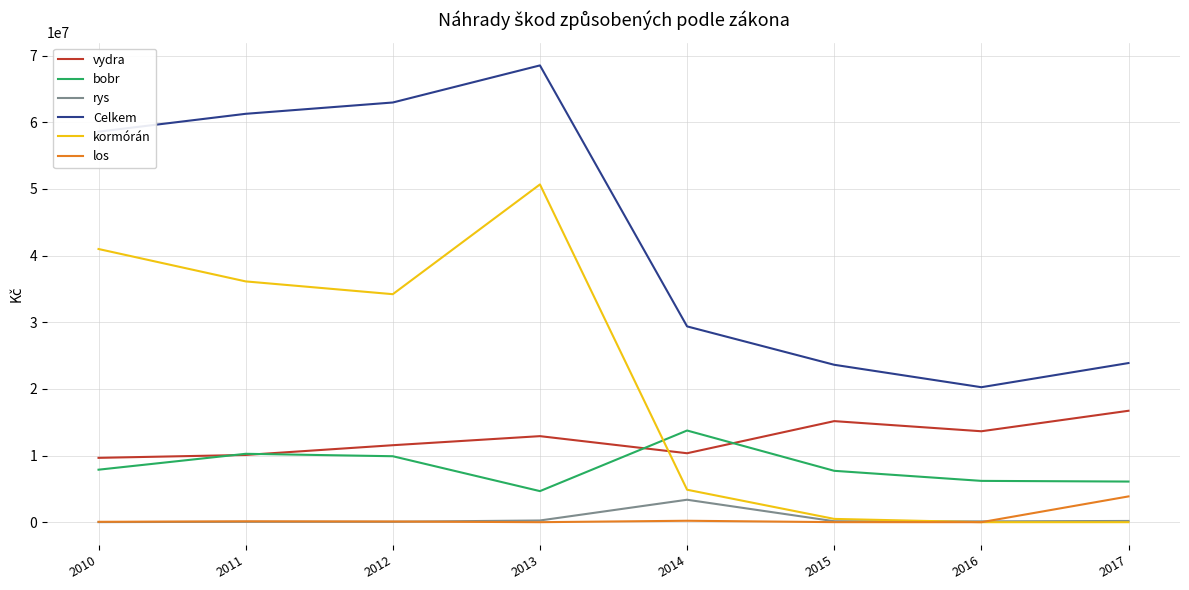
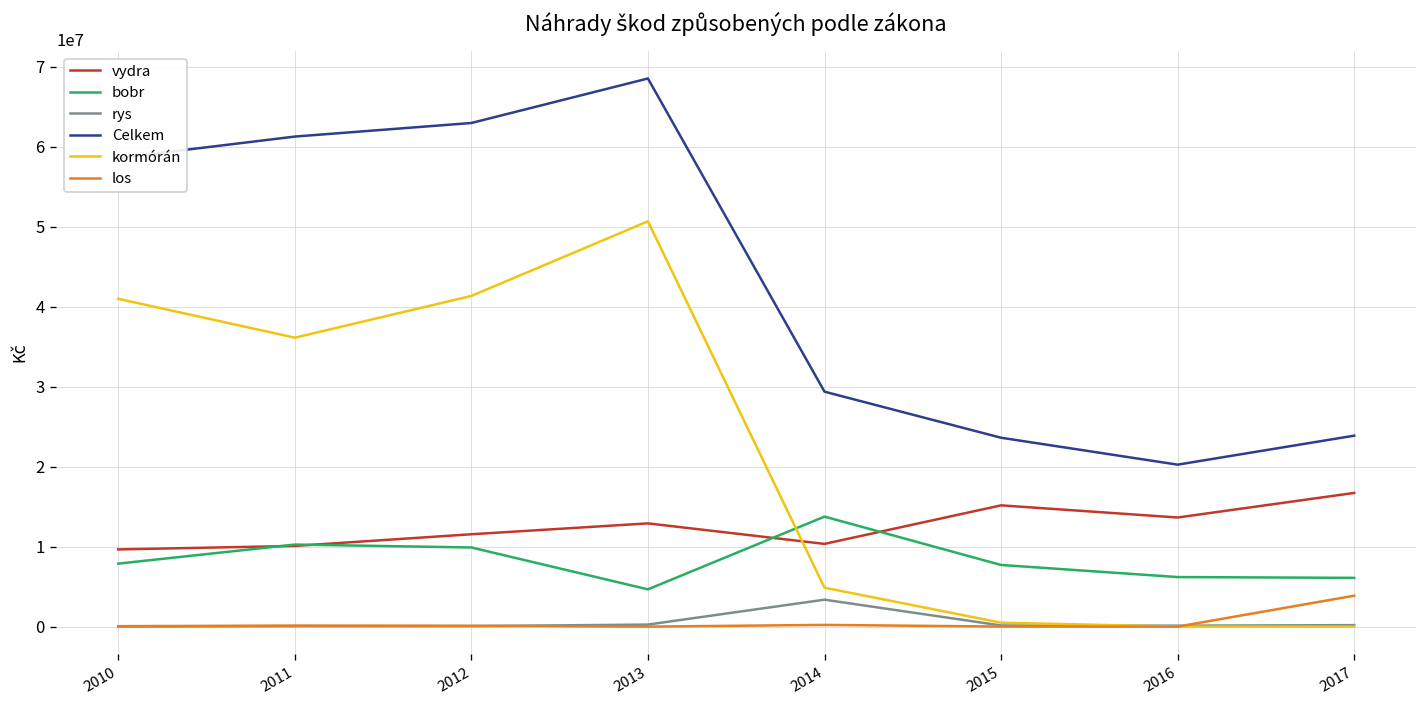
  {
    "vydra": {
      "2010": 10000000,
      "2012": 12000000,
      "2013": 13000000,
      "2014": 10000000,
      "2015": 15000000,
      "2016": 14000000,
      "2017": 17000000
    },
    "bobr": {
      "2010": 8000000,
      "2012": 10000000,
      "2013": 5000000,
      "2014": 14000000,
      "2015": 8000000,
      "2016": 6000000,
      "2017": 6000000
    },
    "rys": {
      "2014": 3000000
    },
    "Celkem": {
      "2011": 61000000,
      "2012": 63000000,
      "2013": 69000000,
      "2014": 29000000,
      "2015": 24000000,
      "2016": 20000000,
      "2017": 24000000
    },
    "kormórán": {
      "2010": 41000000,
      "2011": 36000000,
-     "2012": 34000000,
+     "2012": 41000000,
      "2013": 51000000,
      "2014": 5000000
    },
    "los": {
      "2014": 0,
      "2017": 4000000
    }
  }
